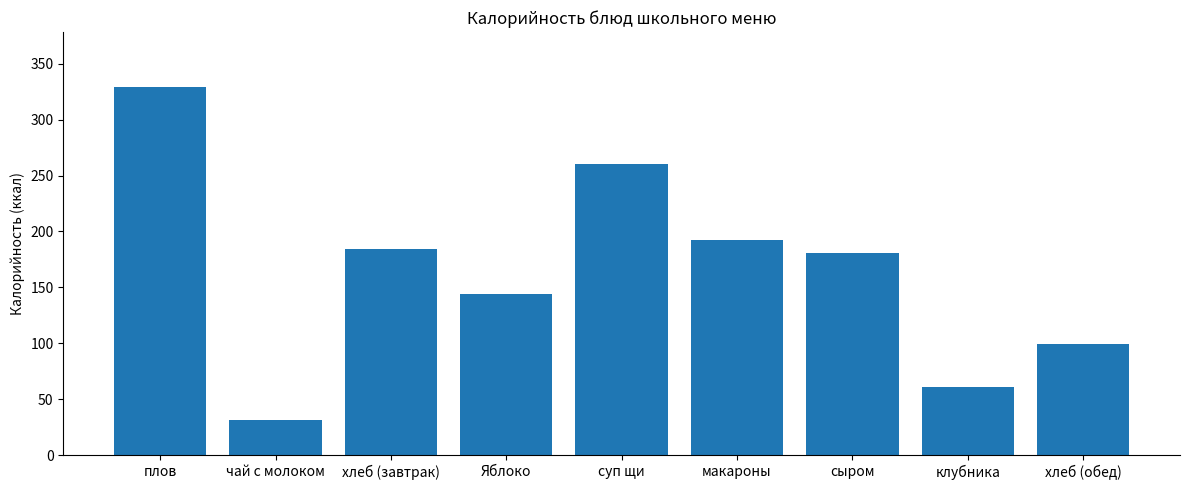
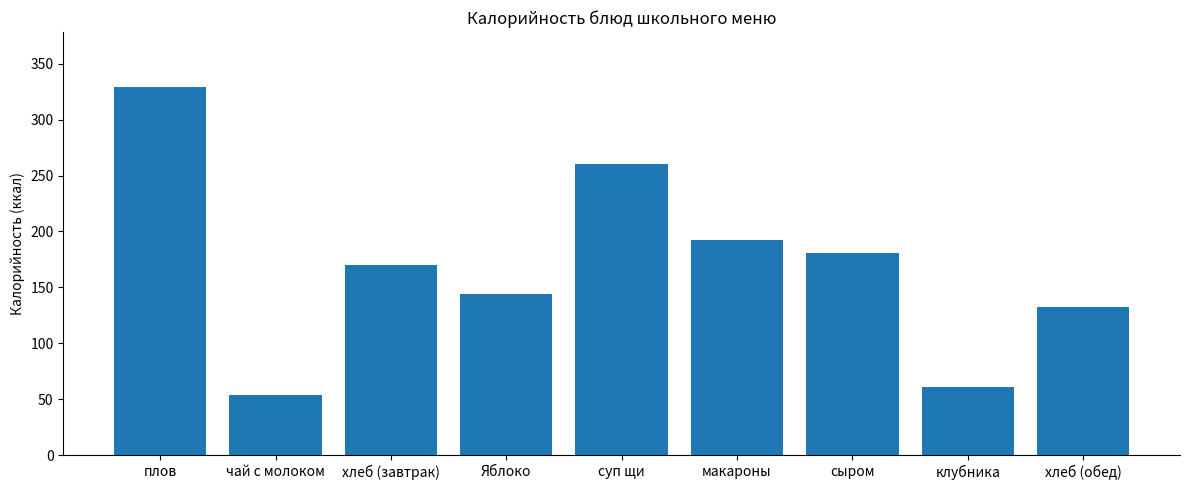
  {
    "плов": 329,
-   "чай с молоком": 31,
-   "хлеб (завтрак)": 184,
+   "чай с молоком": 54,
+   "хлеб (завтрак)": 170,
    "Яблоко": 144,
    "суп щи": 260,
    "макароны": 192,
    "сыром": 181,
    "клубника": 61,
-   "хлеб (обед)": 99
+   "хлеб (обед)": 132
  }
